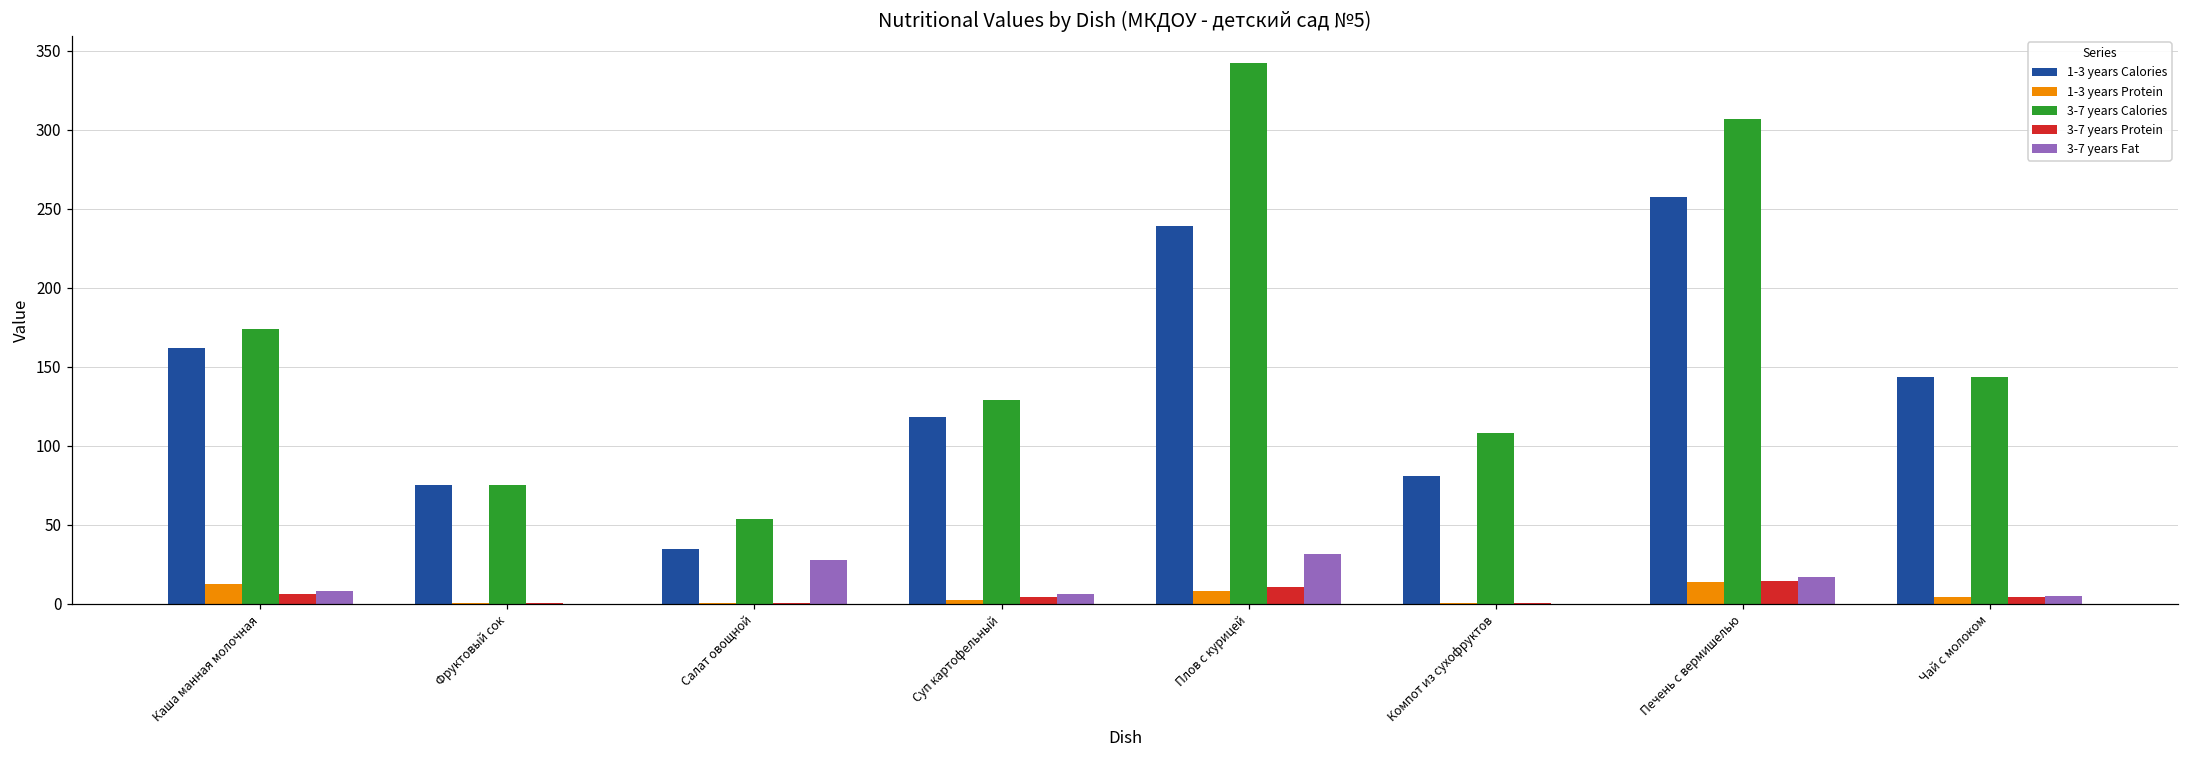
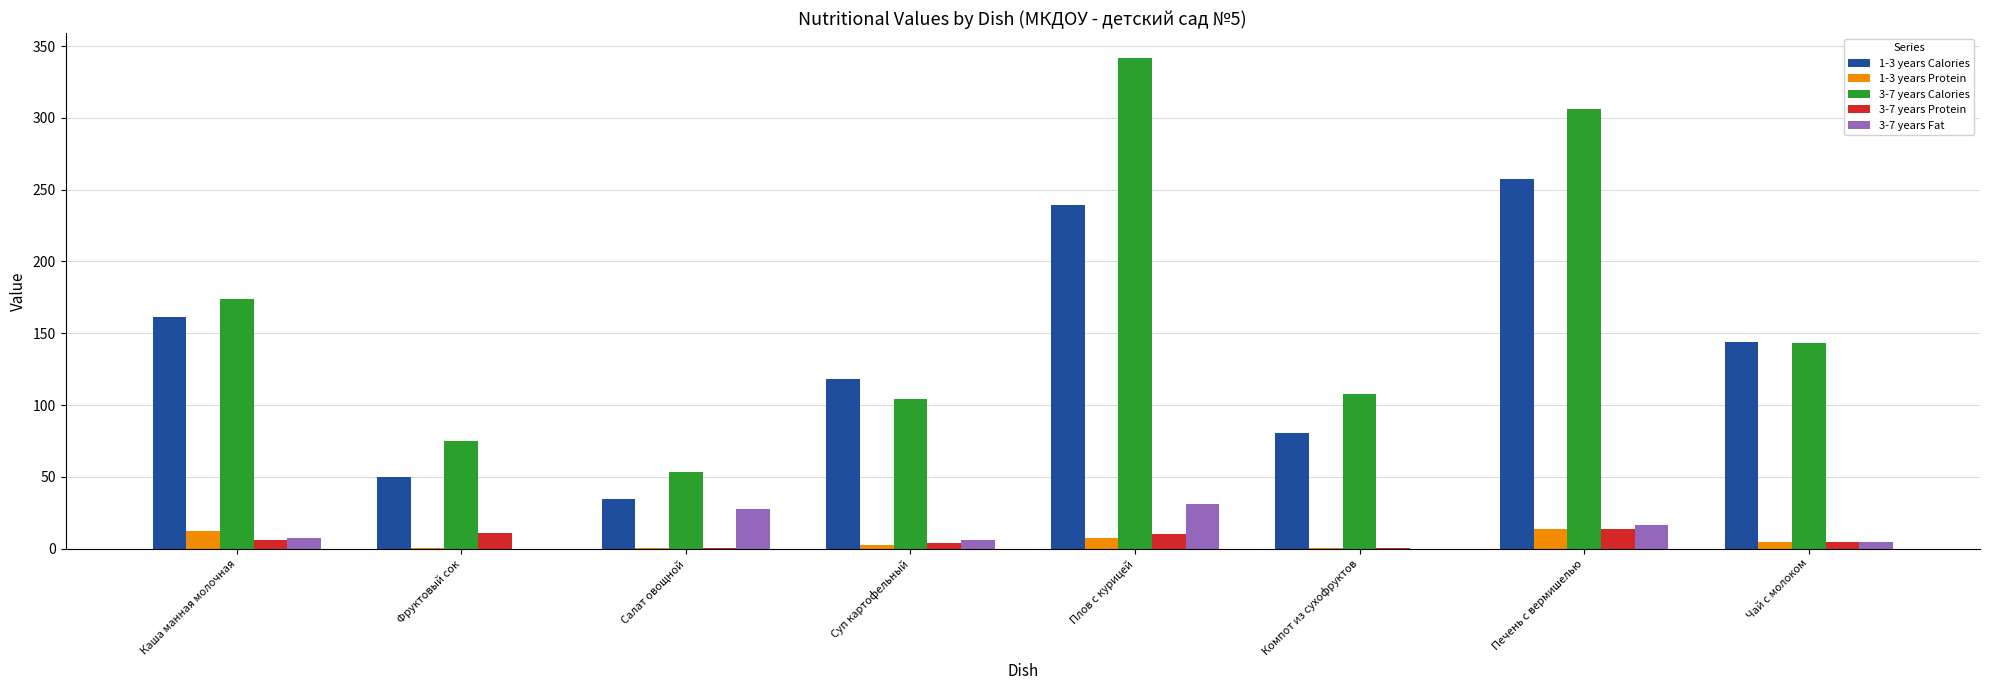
  {
    "1-3 years Calories": {
      "Каша манная молочная": 162,
-     "Фруктовый сок": 75,
+     "Фруктовый сок": 50,
      "Салат овощной": 35,
      "Суп картофельный": 118,
      "Плов с курицей": 239,
      "Компот из сухофруктов": 81,
      "Печень с вермишелью": 258,
      "Чай с молоком": 144
    },
    "1-3 years Protein": {
      "Каша манная молочная": 12,
      "Суп картофельный": 3,
      "Плов с курицей": 8,
      "Печень с вермишелью": 14,
      "Чай с молоком": 4
    },
    "3-7 years Calories": {
      "Каша манная молочная": 174,
      "Фруктовый сок": 75,
      "Салат овощной": 54,
-     "Суп картофельный": 129,
+     "Суп картофельный": 104,
      "Плов с курицей": 342,
      "Компот из сухофруктов": 108,
      "Печень с вермишелью": 307,
      "Чай с молоком": 143
    },
    "3-7 years Protein": {
      "Каша манная молочная": 6,
-     "Фруктовый сок": 0,
+     "Фруктовый сок": 11,
      "Суп картофельный": 4,
      "Плов с курицей": 11,
      "Печень с вермишелью": 14,
      "Чай с молоком": 4
    },
    "3-7 years Fat": {
      "Каша манная молочная": 8,
      "Фруктовый сок": 0,
      "Салат овощной": 28,
      "Суп картофельный": 6,
      "Плов с курицей": 31,
      "Компот из сухофруктов": 0,
      "Печень с вермишелью": 17,
      "Чай с молоком": 5
    }
  }
